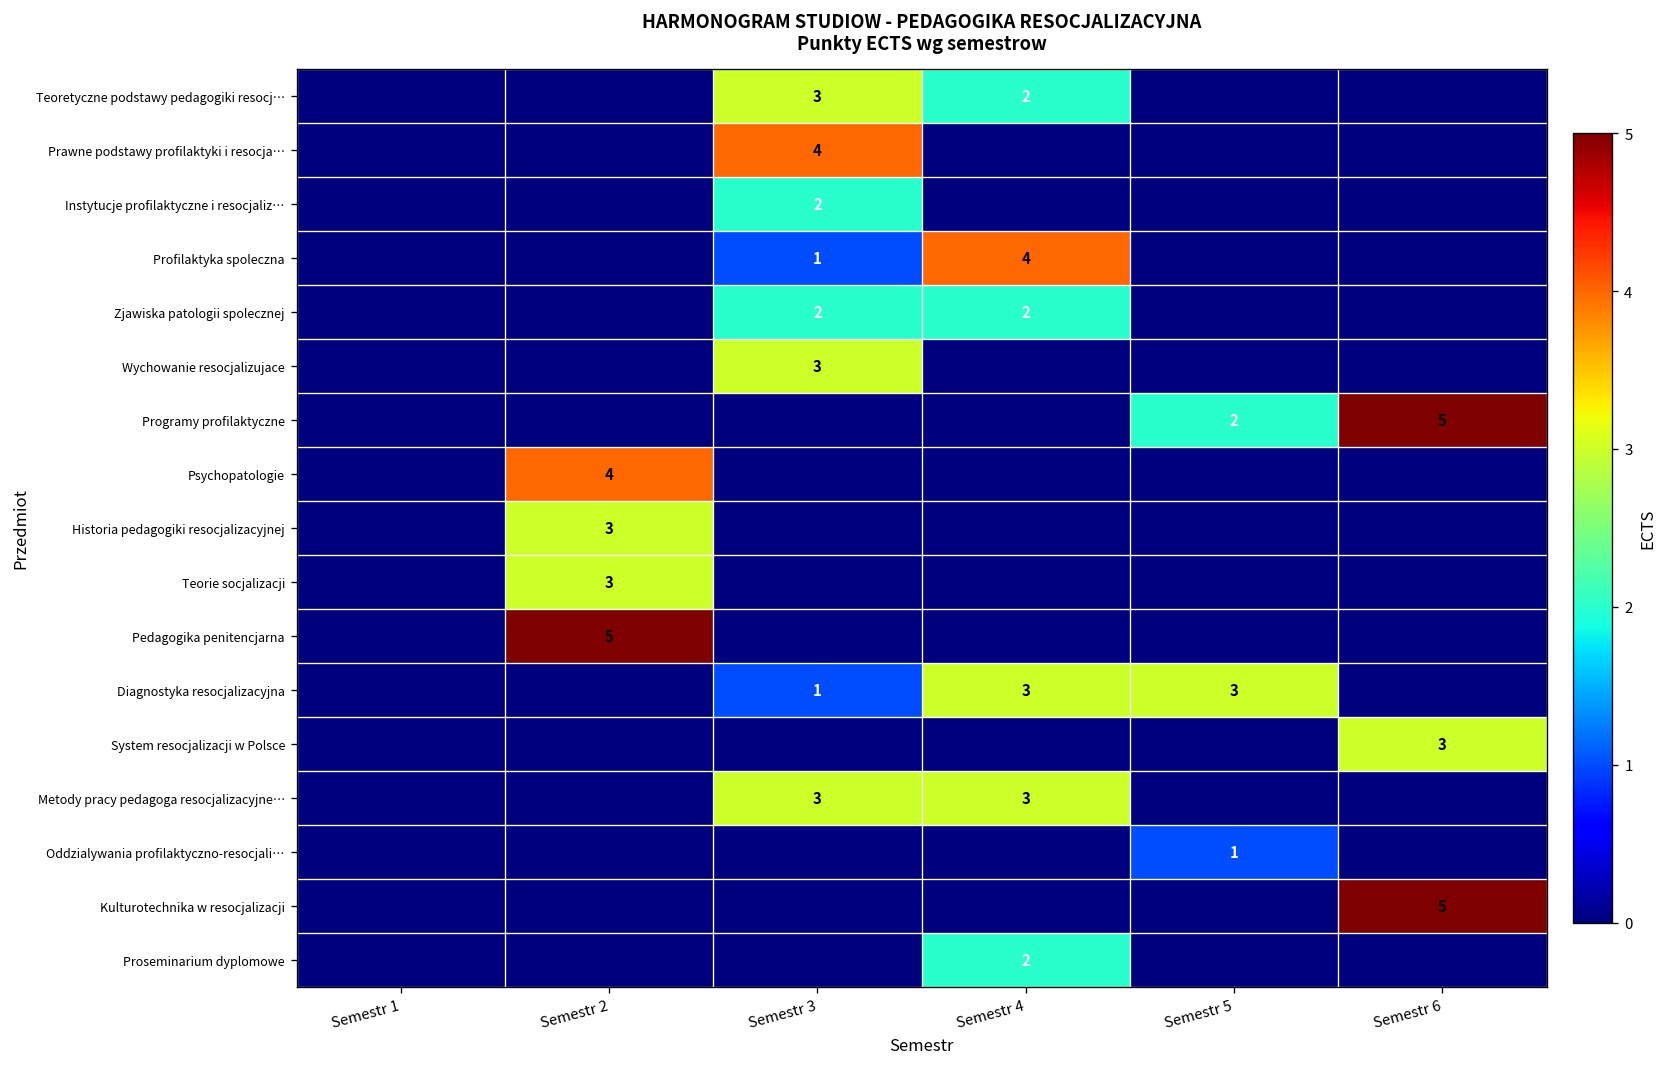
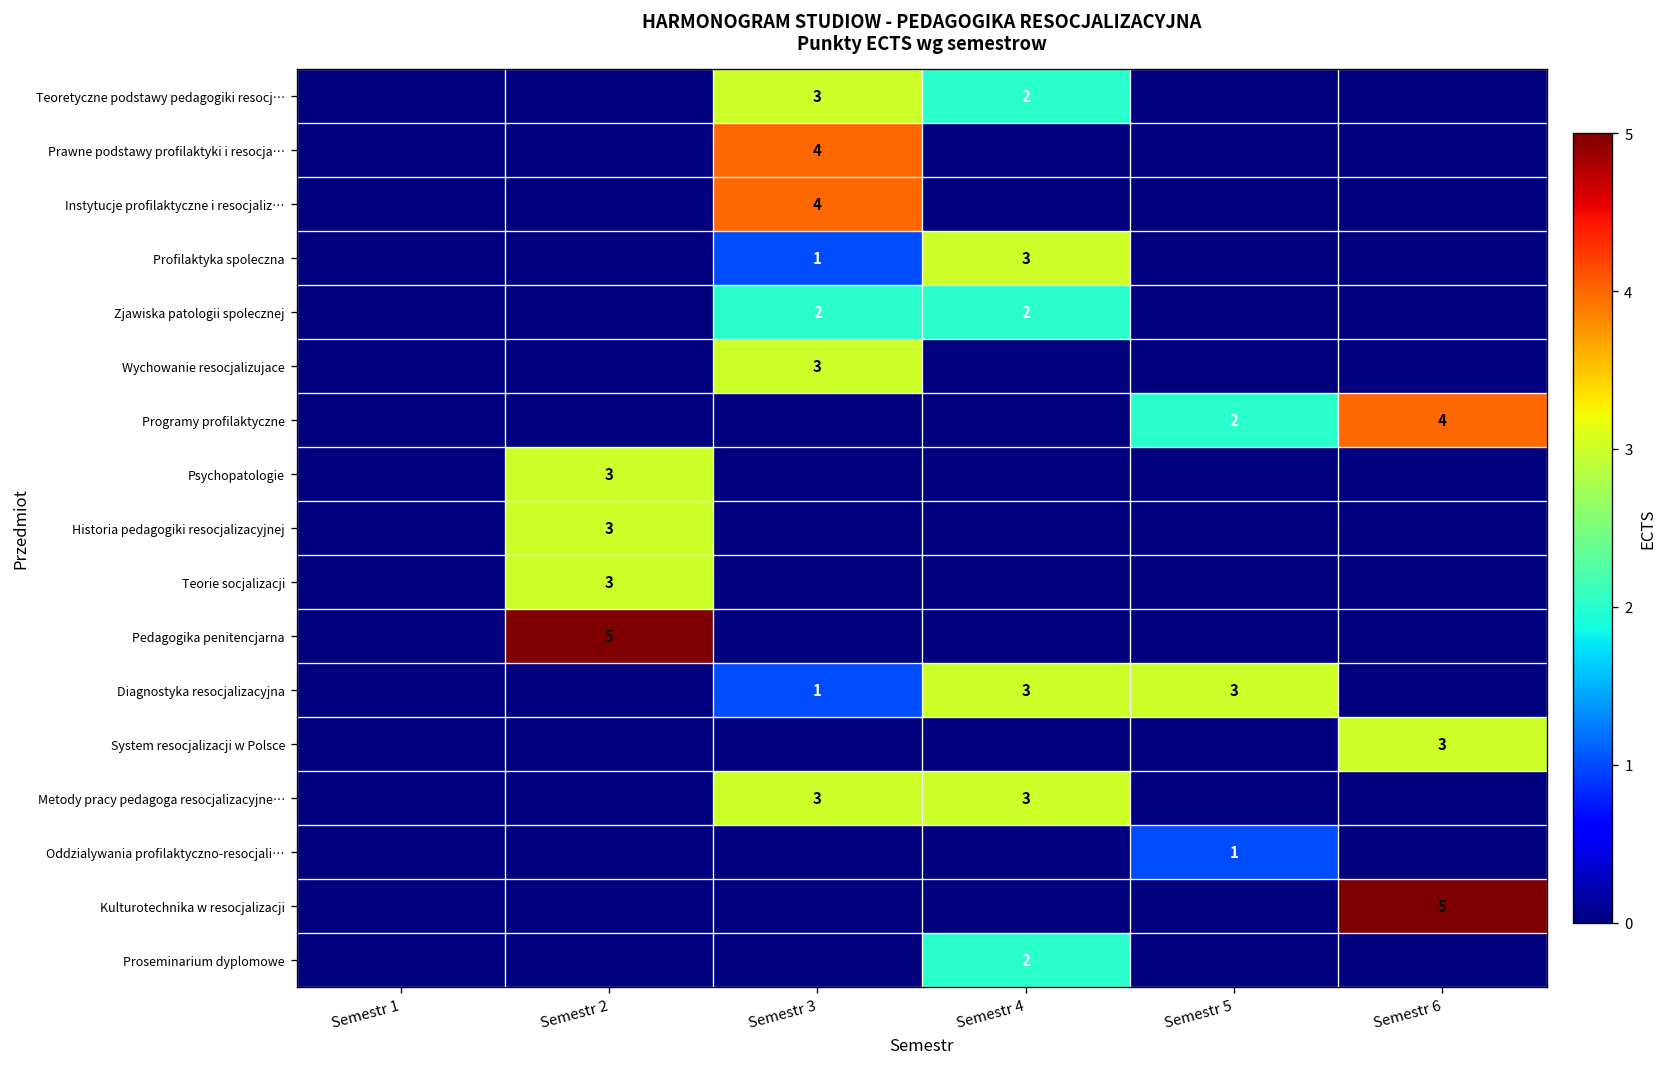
  {
    "Teoretyczne podstawy pedagogiki resocj…": {
      "Semestr 3": 3,
      "Semestr 4": 2
    },
    "Prawne podstawy profilaktyki i resocja…": {
      "Semestr 3": 4
    },
    "Instytucje profilaktyczne i resocjaliz…": {
-     "Semestr 3": 2
+     "Semestr 3": 4
    },
    "Profilaktyka spoleczna": {
      "Semestr 3": 1,
-     "Semestr 4": 4
+     "Semestr 4": 3
    },
    "Zjawiska patologii spolecznej": {
      "Semestr 3": 2,
      "Semestr 4": 2
    },
    "Wychowanie resocjalizujace": {
      "Semestr 3": 3
    },
    "Programy profilaktyczne": {
      "Semestr 5": 2,
-     "Semestr 6": 5
+     "Semestr 6": 4
    },
    "Psychopatologie": {
-     "Semestr 2": 4
+     "Semestr 2": 3
    },
    "Historia pedagogiki resocjalizacyjnej": {
      "Semestr 2": 3
    },
    "Teorie socjalizacji": {
      "Semestr 2": 3
    },
    "Pedagogika penitencjarna": {
      "Semestr 2": 5
    },
    "Diagnostyka resocjalizacyjna": {
      "Semestr 3": 1,
      "Semestr 4": 3,
      "Semestr 5": 3
    },
    "System resocjalizacji w Polsce": {
      "Semestr 6": 3
    },
    "Metody pracy pedagoga resocjalizacyjne…": {
      "Semestr 3": 3,
      "Semestr 4": 3
    },
    "Oddzialywania profilaktyczno-resocjali…": {
      "Semestr 5": 1
    },
    "Kulturotechnika w resocjalizacji": {
      "Semestr 6": 5
    },
    "Proseminarium dyplomowe": {
      "Semestr 4": 2
    }
  }
